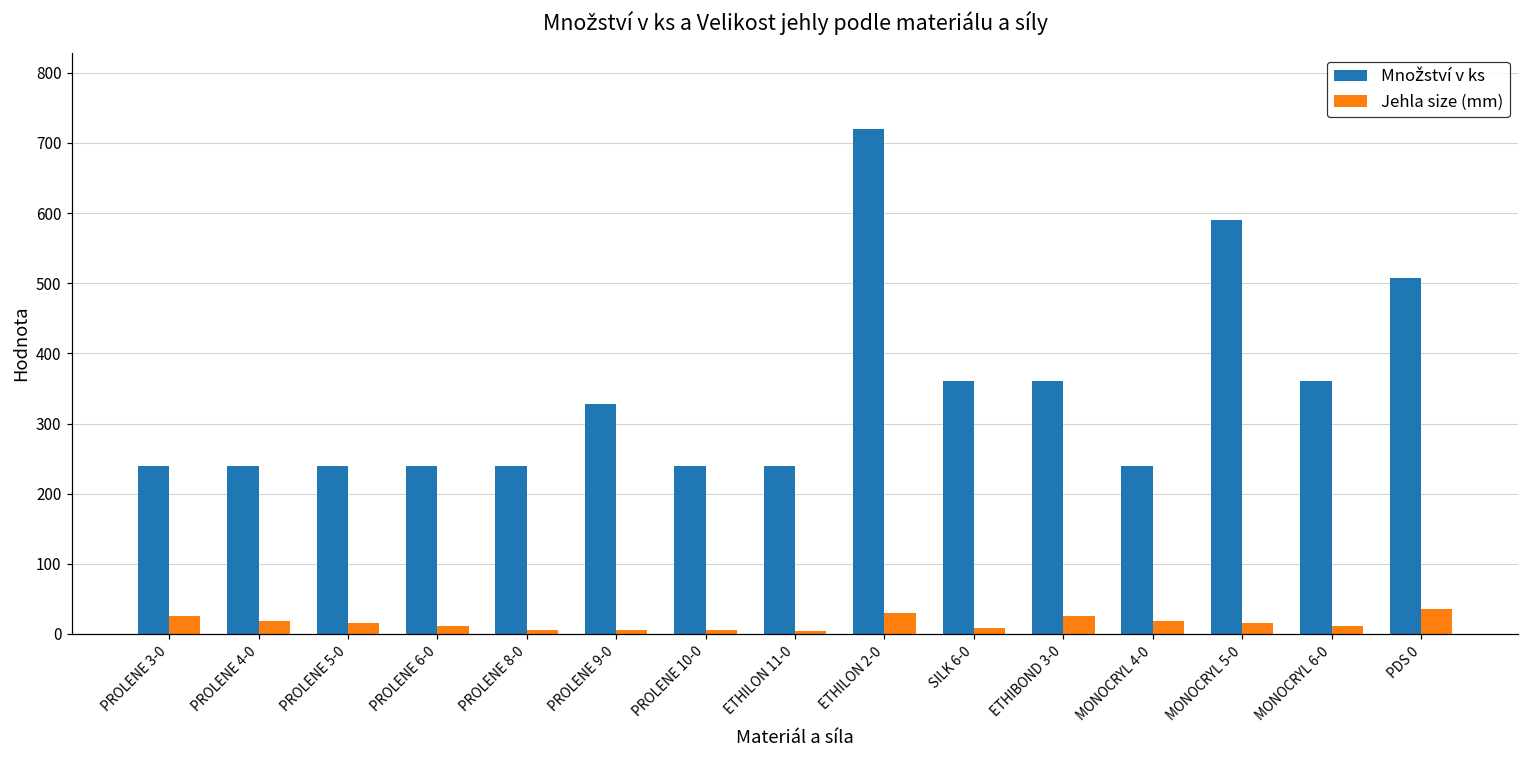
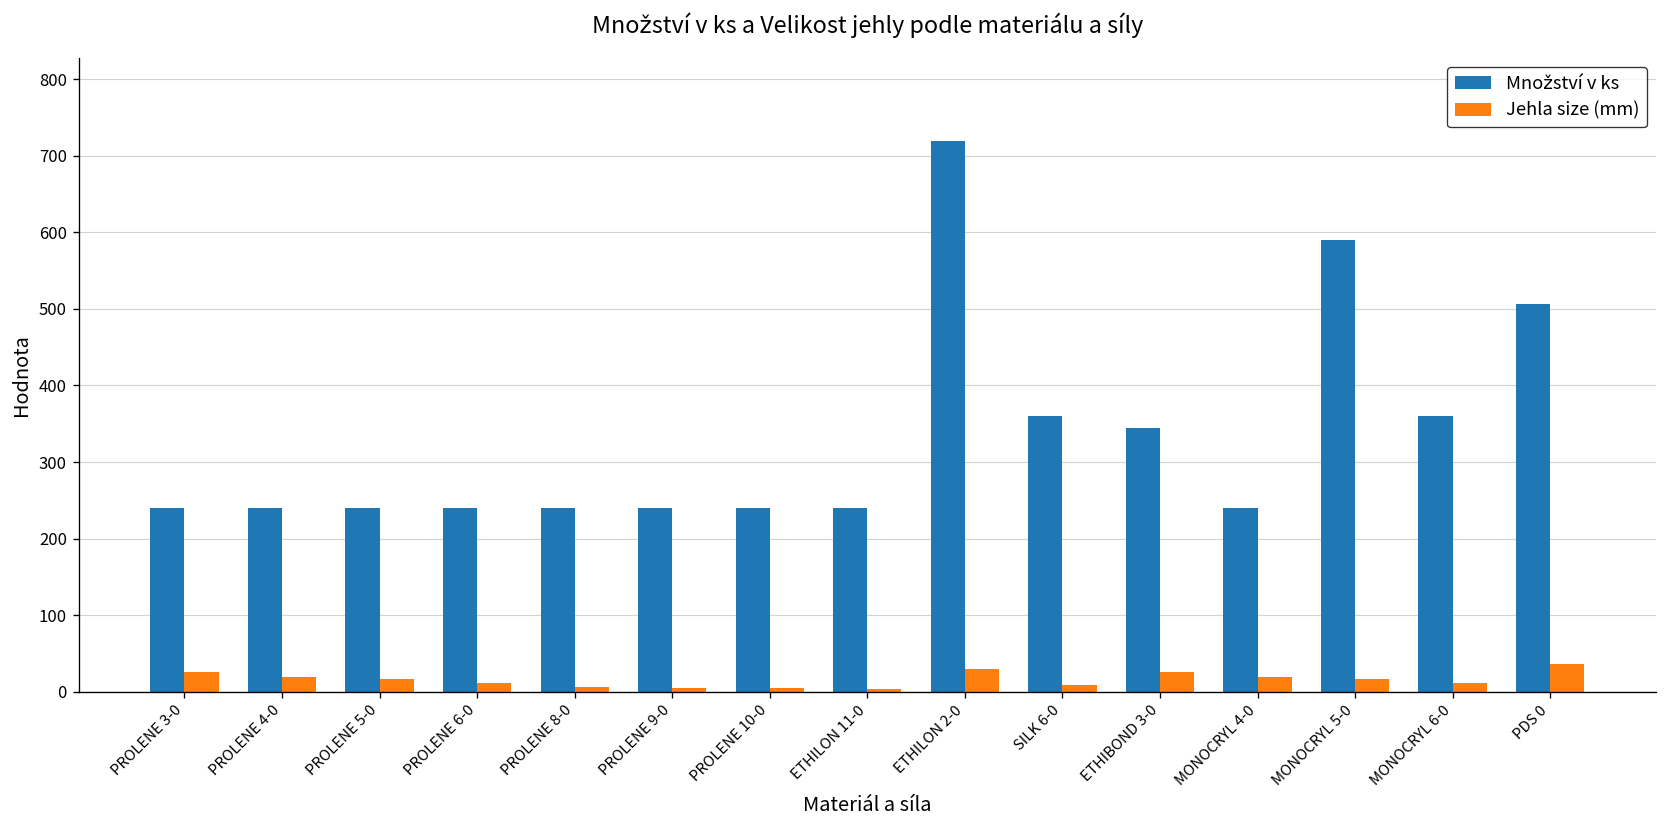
  {
    "Množství v ks": {
      "PROLENE 3-0": 240,
      "PROLENE 4-0": 240,
      "PROLENE 5-0": 240,
      "PROLENE 6-0": 240,
      "PROLENE 8-0": 240,
-     "PROLENE 9-0": 330,
+     "PROLENE 9-0": 240,
      "PROLENE 10-0": 240,
      "ETHILON 11-0": 240,
      "ETHILON 2-0": 720,
      "SILK 6-0": 360,
-     "ETHIBOND 3-0": 360,
+     "ETHIBOND 3-0": 350,
      "MONOCRYL 4-0": 240,
      "MONOCRYL 5-0": 590,
      "MONOCRYL 6-0": 360,
      "PDS 0": 510
    },
    "Jehla size (mm)": {
      "PROLENE 3-0": 30,
      "PROLENE 4-0": 20,
      "PROLENE 5-0": 20,
      "PROLENE 6-0": 10,
      "PROLENE 8-0": 10,
      "PROLENE 9-0": 10,
      "PROLENE 10-0": 10,
      "ETHILON 11-0": 0,
      "ETHILON 2-0": 30,
      "SILK 6-0": 10,
      "ETHIBOND 3-0": 30,
      "MONOCRYL 4-0": 20,
      "MONOCRYL 5-0": 20,
      "MONOCRYL 6-0": 10,
      "PDS 0": 40
    }
  }
